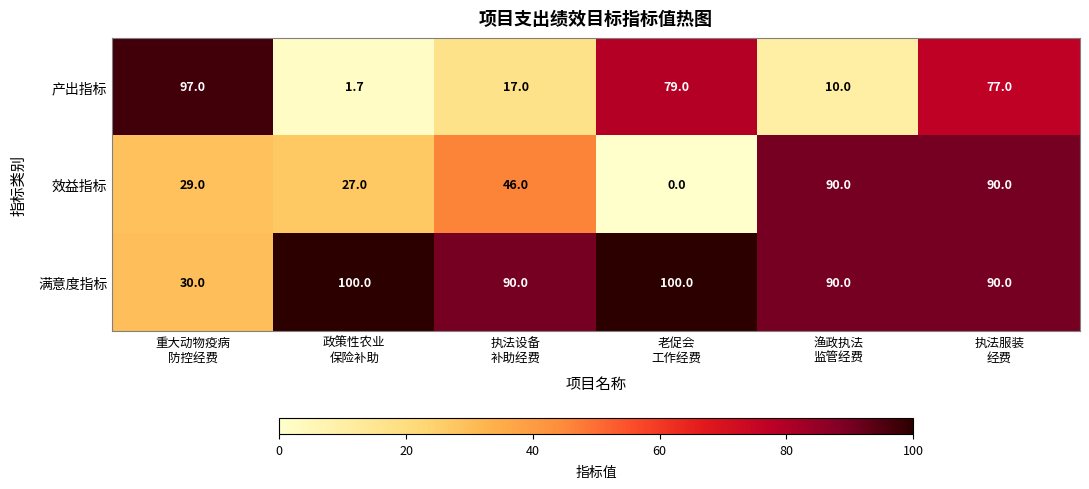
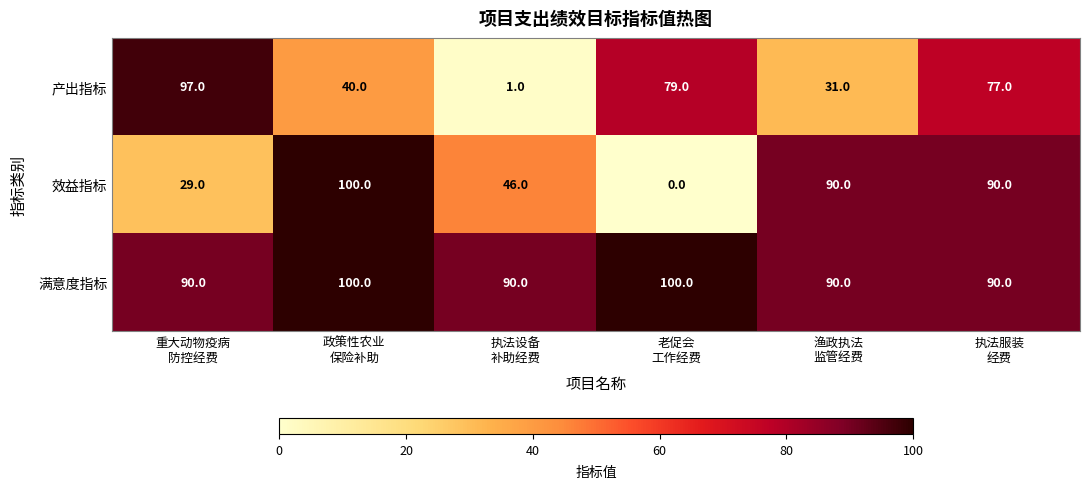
  {
    "产出指标": {
      "重大动物疫病 防控经费": 97.0,
-     "政策性农业 保险补助": 1.7,
-     "执法设备 补助经费": 17.0,
+     "政策性农业 保险补助": 40.0,
+     "执法设备 补助经费": 1.0,
      "老促会 工作经费": 79.0,
-     "渔政执法 监管经费": 10.0,
+     "渔政执法 监管经费": 31.0,
      "执法服装 经费": 77.0
    },
    "效益指标": {
      "重大动物疫病 防控经费": 29.0,
-     "政策性农业 保险补助": 27.0,
+     "政策性农业 保险补助": 100.0,
      "执法设备 补助经费": 46.0,
      "老促会 工作经费": 0.0,
      "渔政执法 监管经费": 90.0,
      "执法服装 经费": 90.0
    },
    "满意度指标": {
-     "重大动物疫病 防控经费": 30.0,
+     "重大动物疫病 防控经费": 90.0,
      "政策性农业 保险补助": 100.0,
      "执法设备 补助经费": 90.0,
      "老促会 工作经费": 100.0,
      "渔政执法 监管经费": 90.0,
      "执法服装 经费": 90.0
    }
  }
